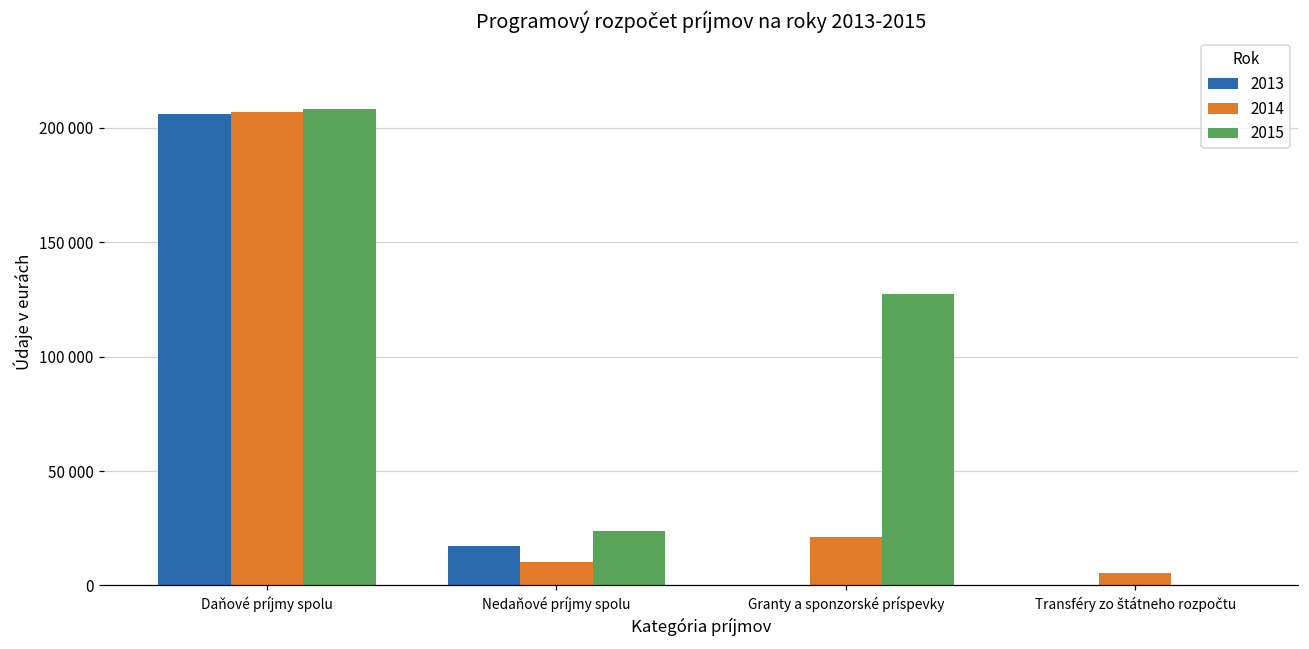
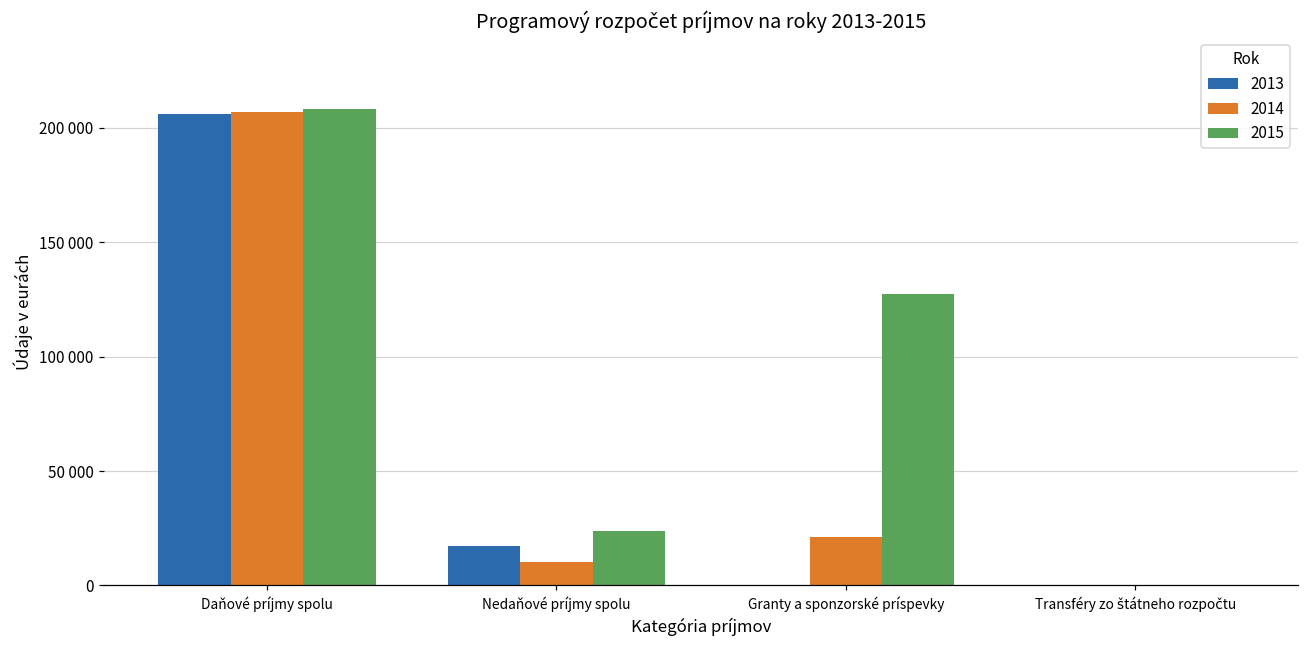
  {
    "2013": {
      "Daňové príjmy spolu": 206000,
      "Nedaňové príjmy spolu": 17000,
      "Granty a sponzorské príspevky": 0
    },
    "2014": {
      "Daňové príjmy spolu": 207000,
      "Nedaňové príjmy spolu": 10000,
      "Granty a sponzorské príspevky": 21000,
-     "Transféry zo štátneho rozpočtu": 5000
+     "Transféry zo štátneho rozpočtu": 0
    },
    "2015": {
      "Daňové príjmy spolu": 208000,
      "Nedaňové príjmy spolu": 24000,
      "Granty a sponzorské príspevky": 127000
    }
  }
